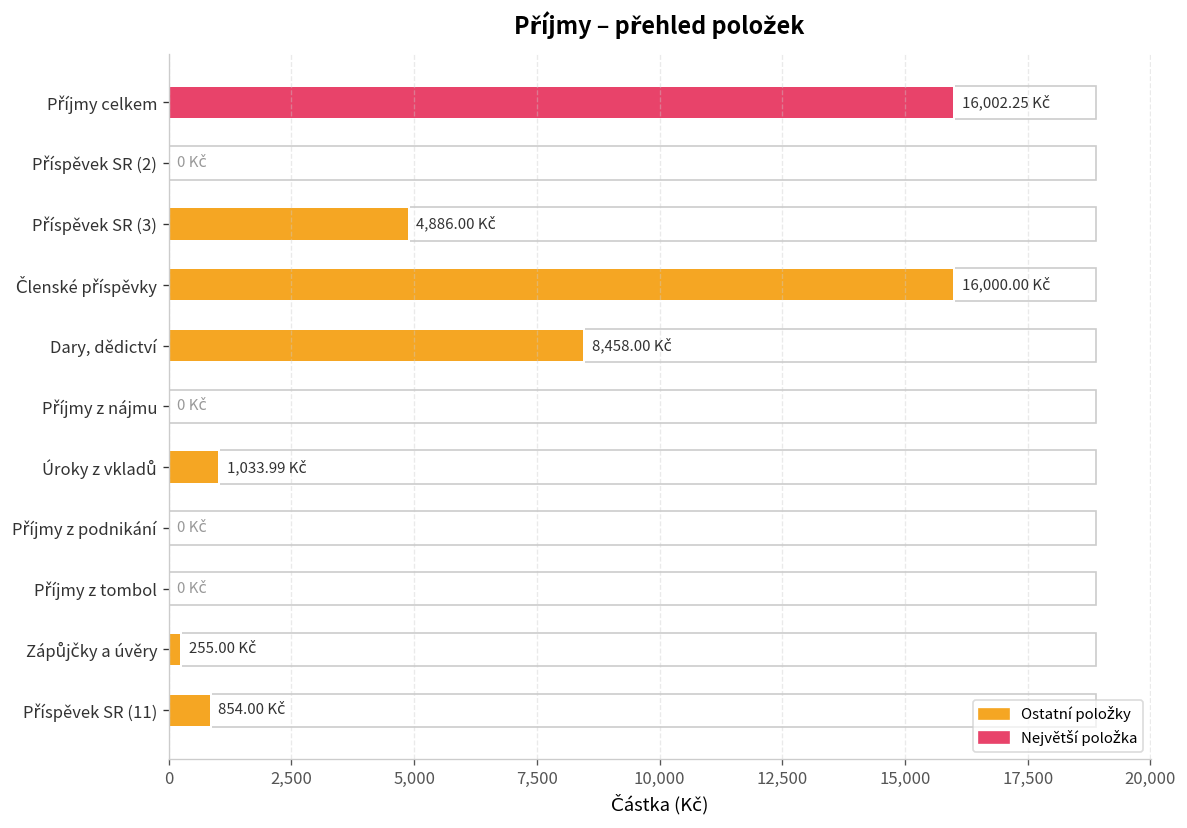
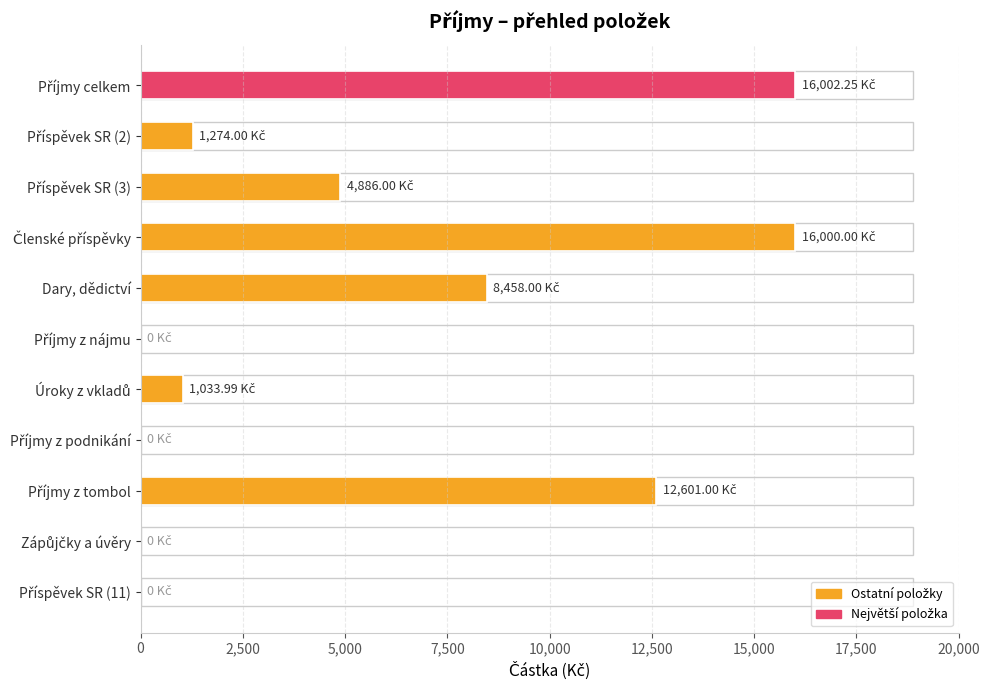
  {
    "Příjmy celkem": "16,002.25",
-   "Příspěvek SR (2)": "0",
+   "Příspěvek SR (2)": "1,274.00",
    "Příspěvek SR (3)": "4,886.00",
    "Členské příspěvky": "16,000.00",
    "Dary, dědictví": "8,458.00",
    "Příjmy z nájmu": "0",
    "Úroky z vkladů": "1,033.99",
    "Příjmy z podnikání": "0",
-   "Příjmy z tombol": "0",
-   "Zápůjčky a úvěry": "255.00",
-   "Příspěvek SR (11)": "854.00"
+   "Příjmy z tombol": "12,601.00",
+   "Zápůjčky a úvěry": "0",
+   "Příspěvek SR (11)": "0"
  }
